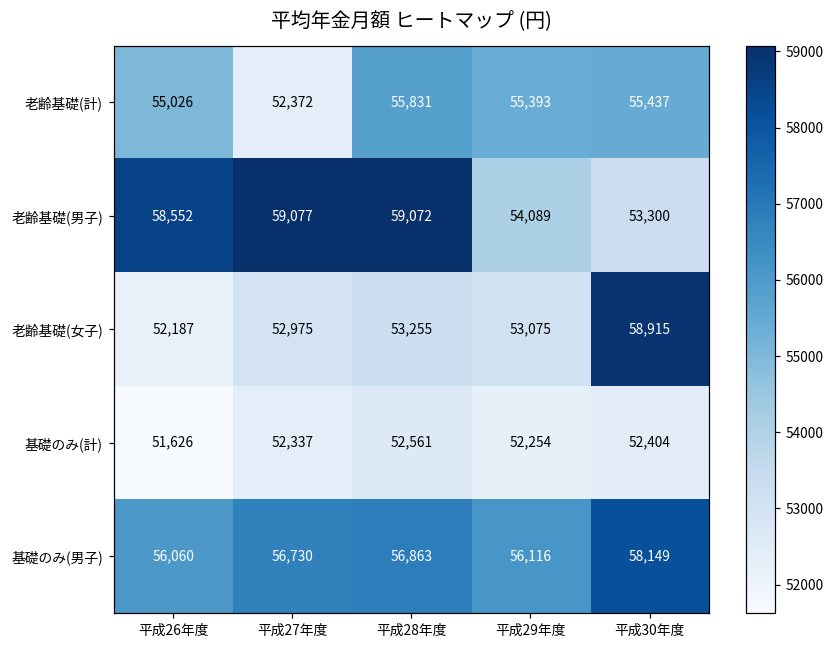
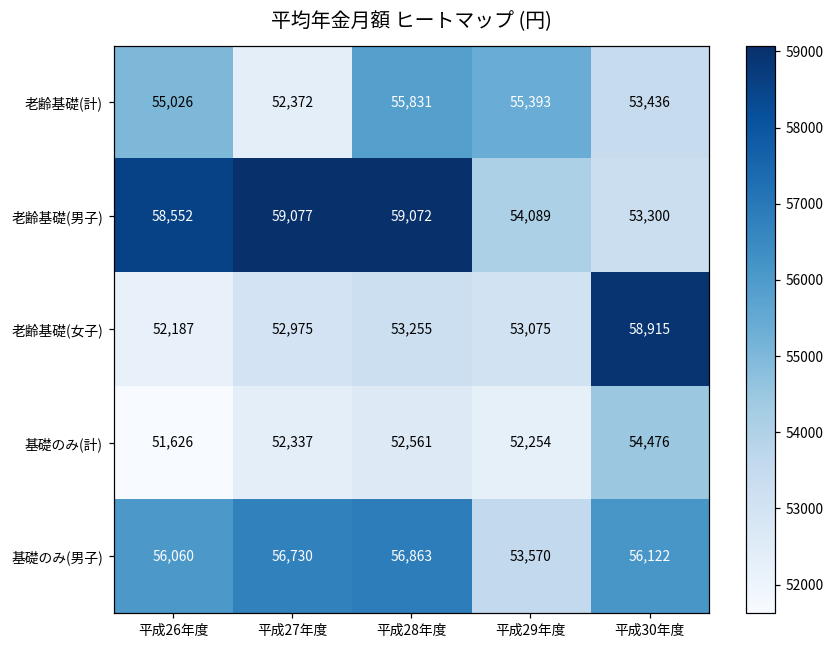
  {
    "老齢基礎(計)": {
      "平成26年度": "55,026",
      "平成27年度": "52,372",
      "平成28年度": "55,831",
      "平成29年度": "55,393",
-     "平成30年度": "55,437"
+     "平成30年度": "53,436"
    },
    "老齢基礎(男子)": {
      "平成26年度": "58,552",
      "平成27年度": "59,077",
      "平成28年度": "59,072",
      "平成29年度": "54,089",
      "平成30年度": "53,300"
    },
    "老齢基礎(女子)": {
      "平成26年度": "52,187",
      "平成27年度": "52,975",
      "平成28年度": "53,255",
      "平成29年度": "53,075",
      "平成30年度": "58,915"
    },
    "基礎のみ(計)": {
      "平成26年度": "51,626",
      "平成27年度": "52,337",
      "平成28年度": "52,561",
      "平成29年度": "52,254",
-     "平成30年度": "52,404"
+     "平成30年度": "54,476"
    },
    "基礎のみ(男子)": {
      "平成26年度": "56,060",
      "平成27年度": "56,730",
      "平成28年度": "56,863",
-     "平成29年度": "56,116",
-     "平成30年度": "58,149"
+     "平成29年度": "53,570",
+     "平成30年度": "56,122"
    }
  }
